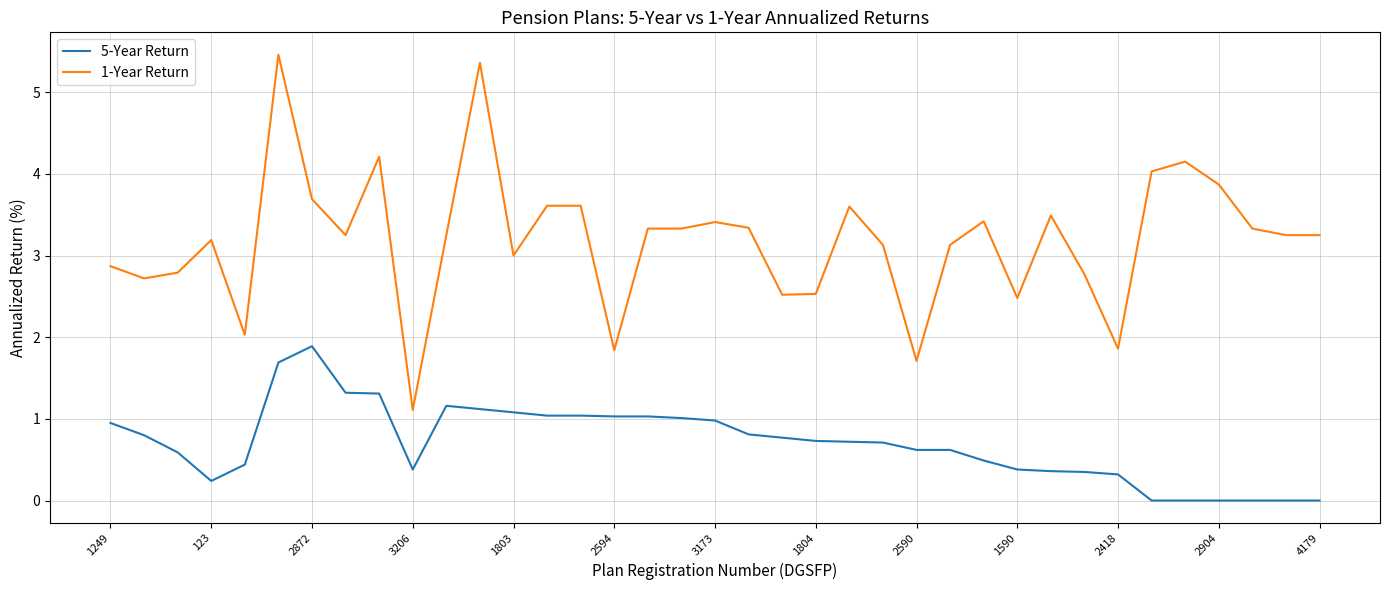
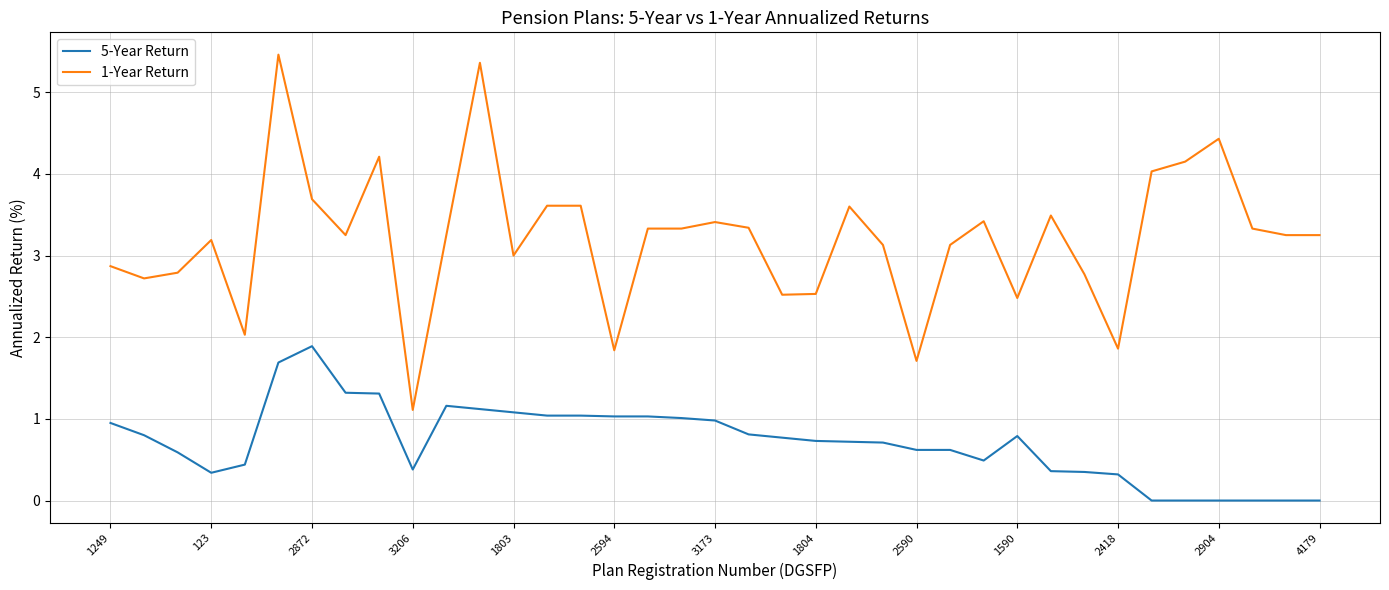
  {
    "5-Year Return": {
      "1249": 1.0,
-     "123": 0.2,
+     "123": 0.3,
      "2872": 1.9,
      "3206": 0.4,
      "1803": 1.1,
      "2594": 1.0,
      "3173": 1.0,
      "1804": 0.7,
      "2590": 0.6,
-     "1590": 0.4,
+     "1590": 0.8,
      "2418": 0.3,
      "2904": 0.0,
      "4179": 0.0
    },
    "1-Year Return": {
      "1249": 2.9,
      "123": 3.2,
      "2872": 3.7,
      "3206": 1.1,
      "1803": 3.0,
      "2594": 1.8,
      "3173": 3.4,
      "1804": 2.5,
      "2590": 1.7,
      "1590": 2.5,
      "2418": 1.9,
-     "2904": 3.9,
+     "2904": 4.4,
      "4179": 3.3
    }
  }
